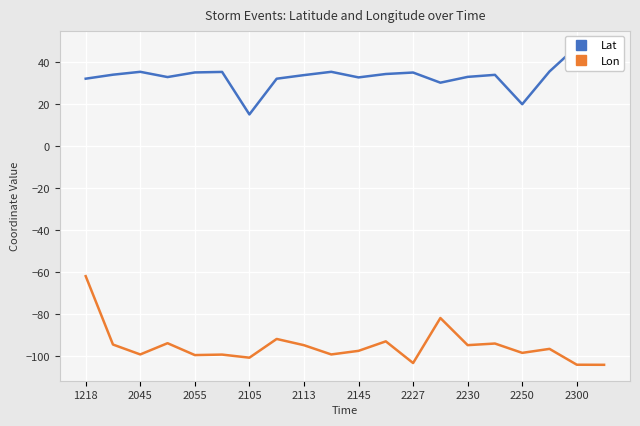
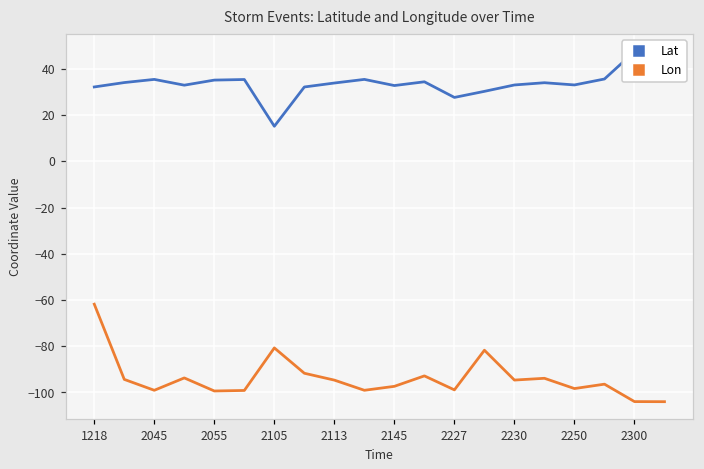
  {
    "Lat": {
      "1218": 32,
      "2045": 35,
      "2105": 15,
      "2145": 33,
-     "2227": 35,
-     "2250": 20
+     "2227": 28,
+     "2250": 33
    },
    "Lon": {
      "1218": -62,
      "2045": -99,
-     "2105": -101,
+     "2105": -81,
      "2145": -97,
-     "2227": -103,
+     "2227": -99,
      "2250": -98
    }
  }
